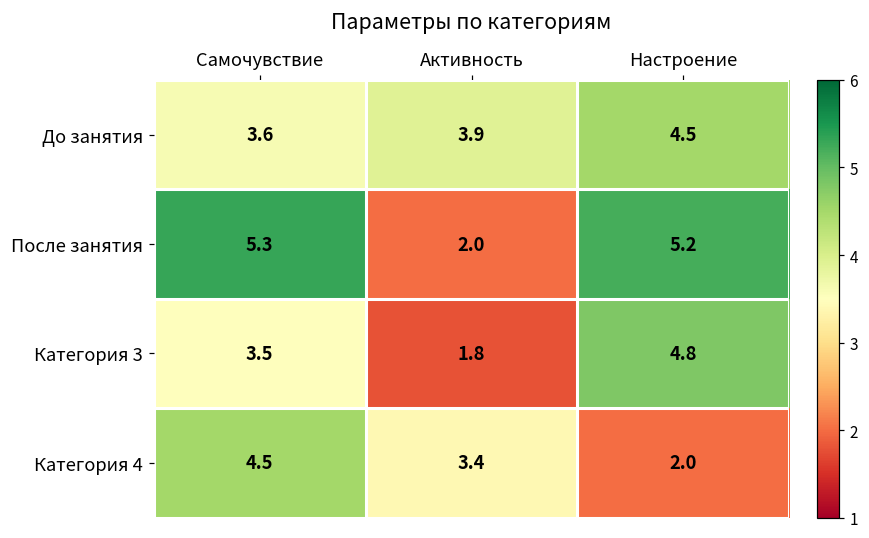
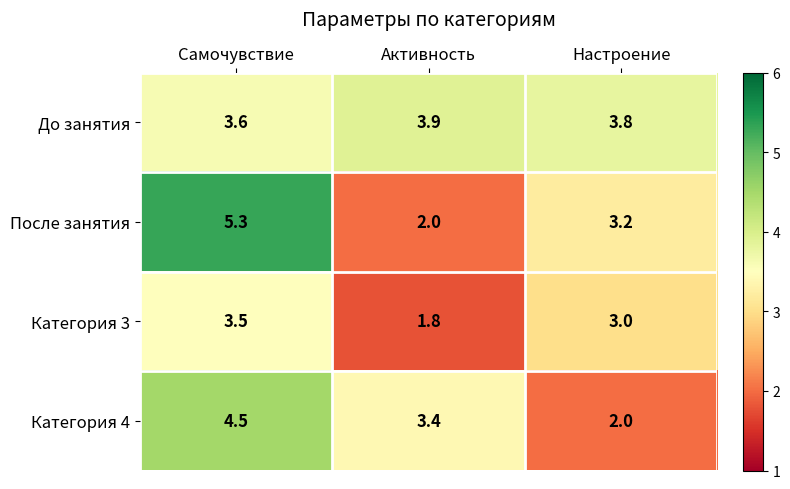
  {
    "До занятия": {
      "Самочувствие": 3.6,
      "Активность": 3.9,
-     "Настроение": 4.5
+     "Настроение": 3.8
    },
    "После занятия": {
      "Самочувствие": 5.3,
      "Активность": 2.0,
-     "Настроение": 5.2
+     "Настроение": 3.2
    },
    "Категория 3": {
      "Самочувствие": 3.5,
      "Активность": 1.8,
-     "Настроение": 4.8
+     "Настроение": 3.0
    },
    "Категория 4": {
      "Самочувствие": 4.5,
      "Активность": 3.4,
      "Настроение": 2.0
    }
  }
